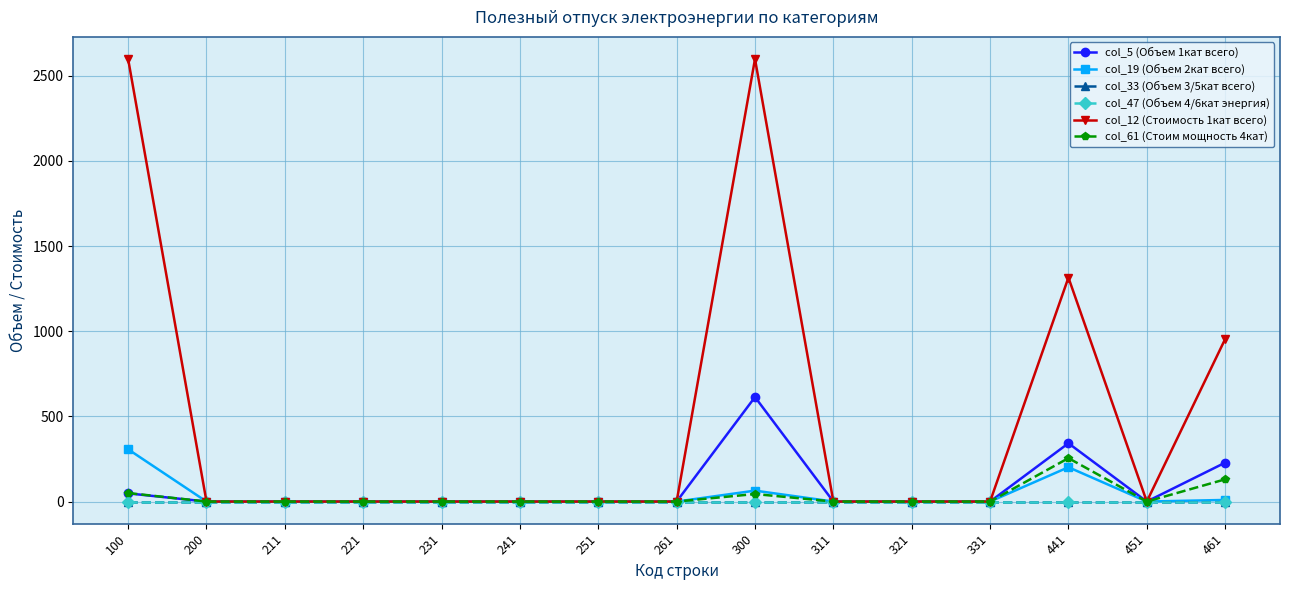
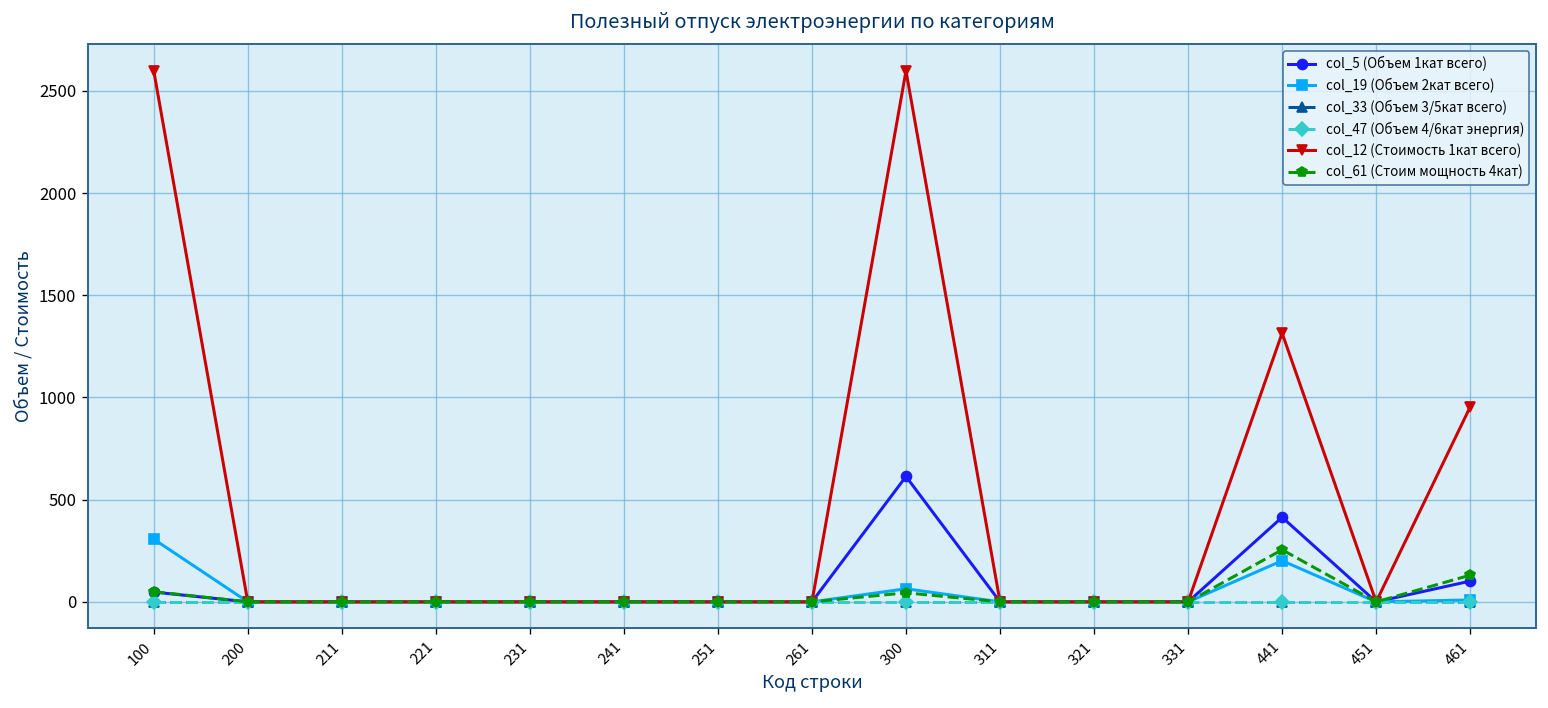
  {
    "col_5 (Объем 1кат всего)": {
      "300": 610,
-     "441": 340,
-     "461": 230
+     "441": 410,
+     "461": 100
    },
    "col_19 (Объем 2кат всего)": {
      "100": 310,
      "300": 60,
      "441": 200
    },
    "col_47 (Объем 4/6кат энергия)": {
      "100": 0,
      "300": 0,
      "441": 0
    },
    "col_12 (Стоимость 1кат всего)": {
      "100": 2600,
      "300": 2600,
      "441": 1310,
      "461": 950
    },
    "col_61 (Стоим мощность 4кат)": {
      "300": 40,
      "441": 250,
      "461": 130
    }
  }
